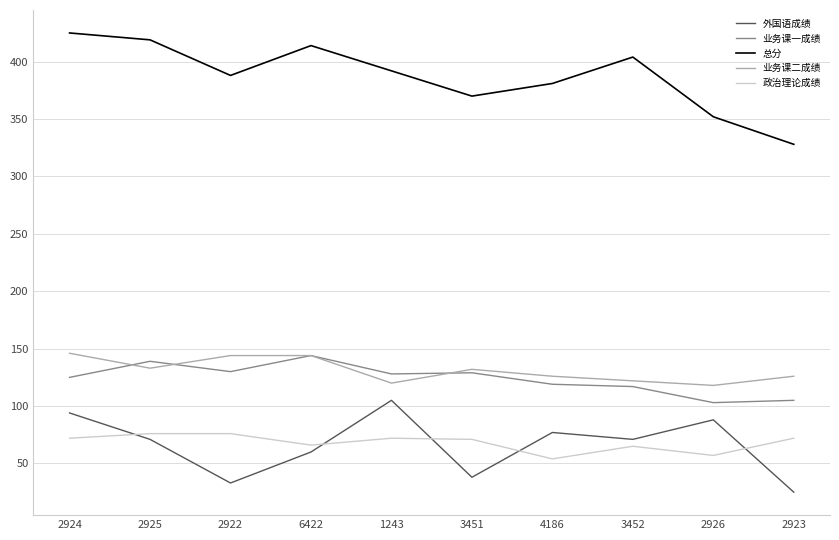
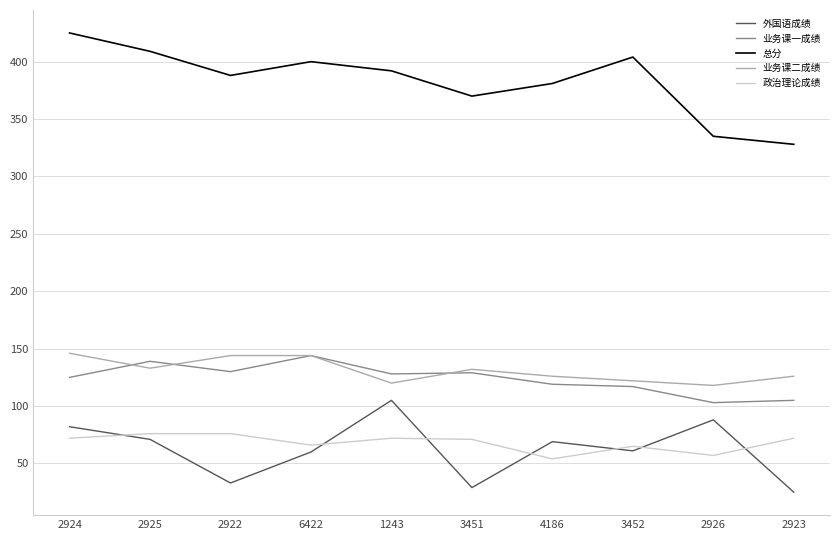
  {
    "外国语成绩": {
-     "2924": 94,
+     "2924": 82,
      "2925": 71,
      "2922": 33,
      "6422": 60,
      "1243": 105,
-     "3451": 38,
-     "4186": 77,
-     "3452": 71,
+     "3451": 29,
+     "4186": 69,
+     "3452": 61,
      "2926": 88,
      "2923": 25
    },
    "总分": {
      "2924": 425,
-     "2925": 419,
+     "2925": 409,
      "2922": 388,
-     "6422": 414,
+     "6422": 400,
      "1243": 392,
      "3451": 370,
      "4186": 381,
      "3452": 404,
-     "2926": 352,
+     "2926": 335,
      "2923": 328
    }
  }
